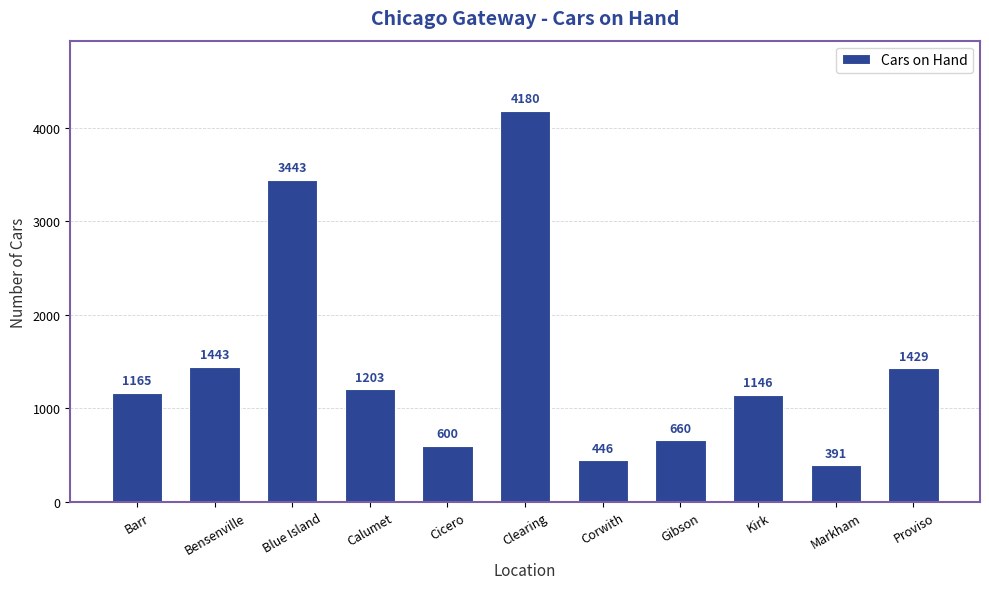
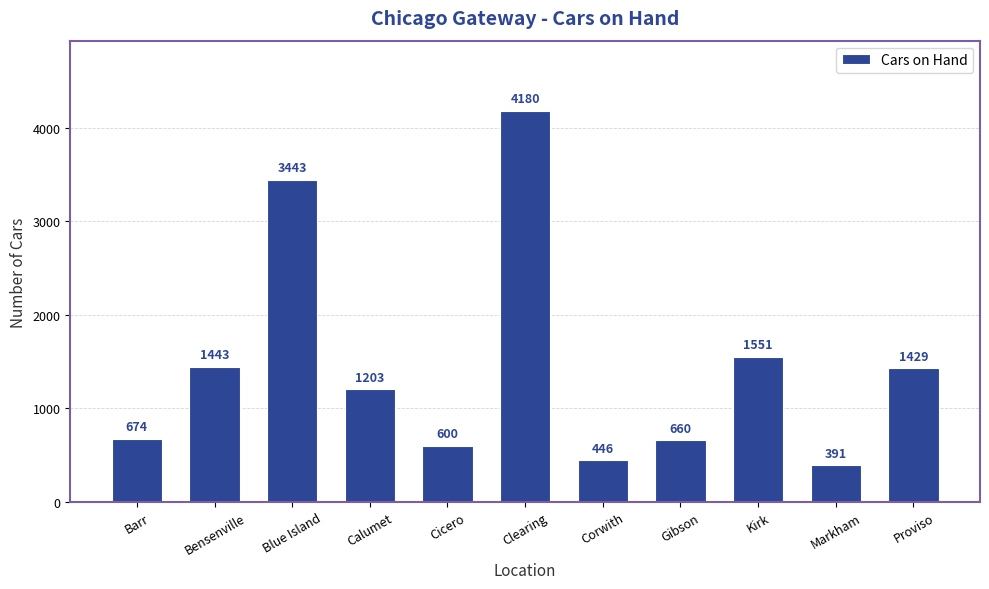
  {
-   "Barr": 1165,
+   "Barr": 674,
    "Bensenville": 1443,
    "Blue Island": 3443,
    "Calumet": 1203,
    "Cicero": 600,
    "Clearing": 4180,
    "Corwith": 446,
    "Gibson": 660,
-   "Kirk": 1146,
+   "Kirk": 1551,
    "Markham": 391,
    "Proviso": 1429
  }
